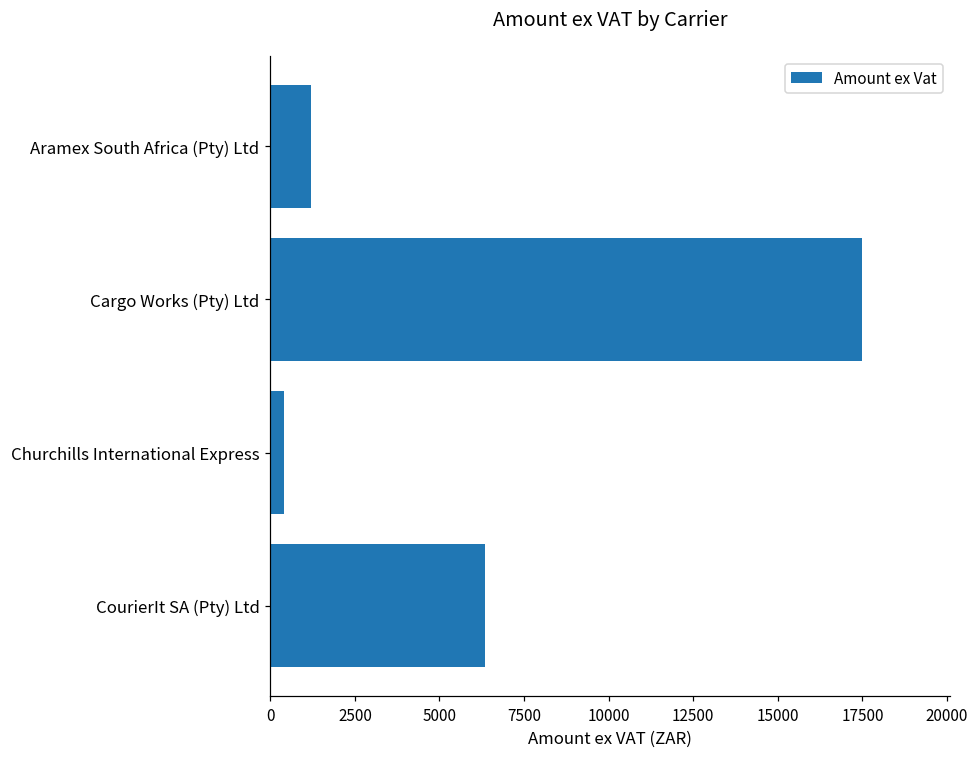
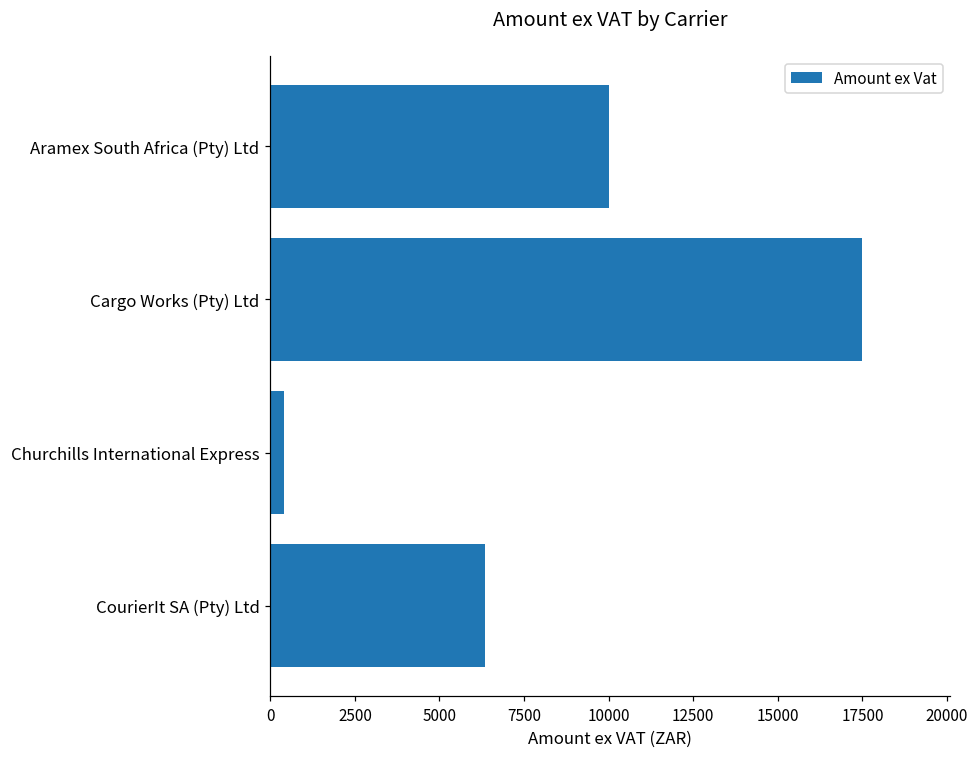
  {
-   "Aramex South Africa (Pty) Ltd": 1200,
+   "Aramex South Africa (Pty) Ltd": 10000,
    "Cargo Works (Pty) Ltd": 17500,
    "Churchills International Express": 400,
    "CourierIt SA (Pty) Ltd": 6300
  }
